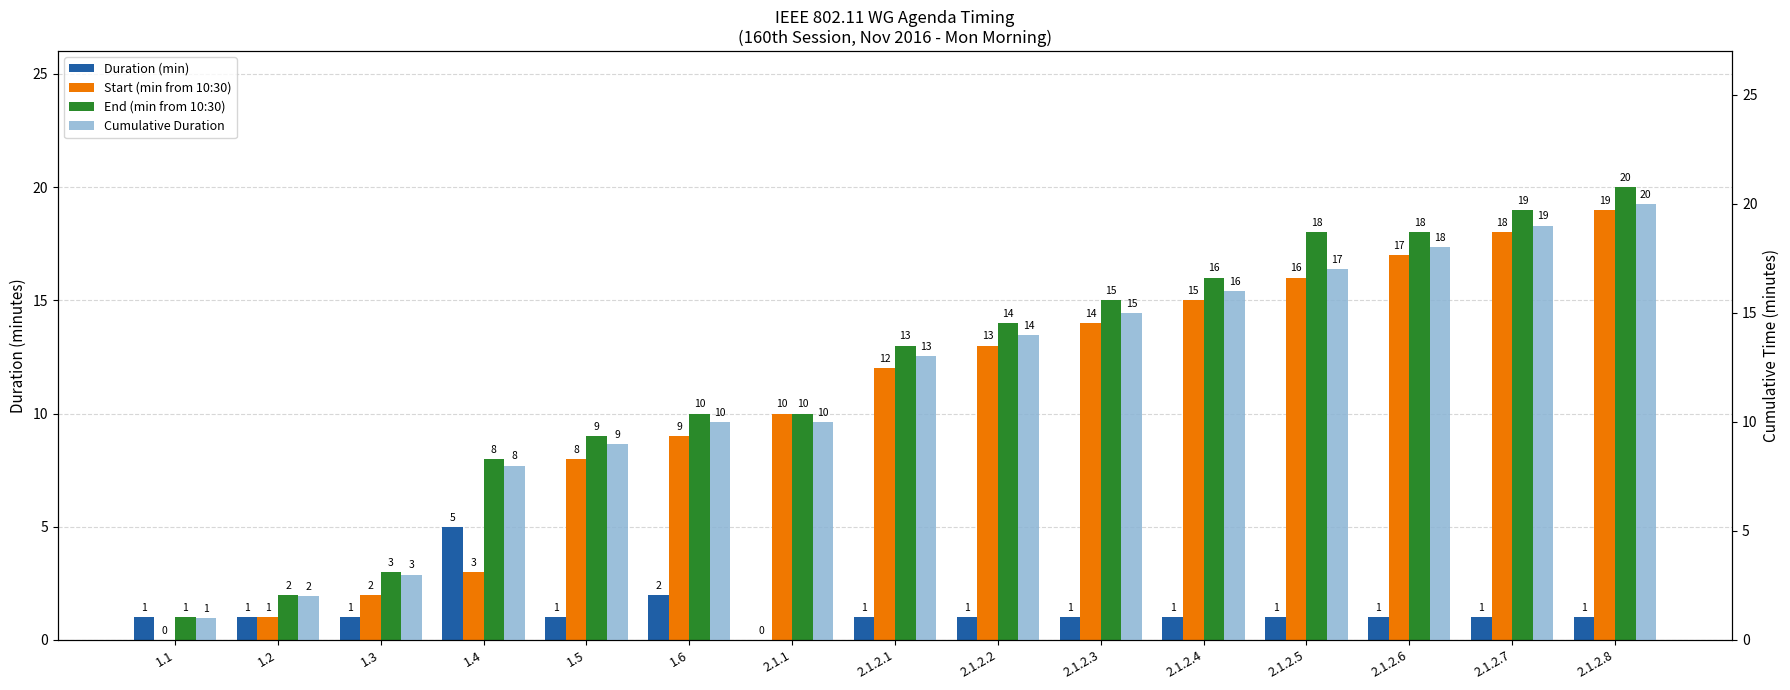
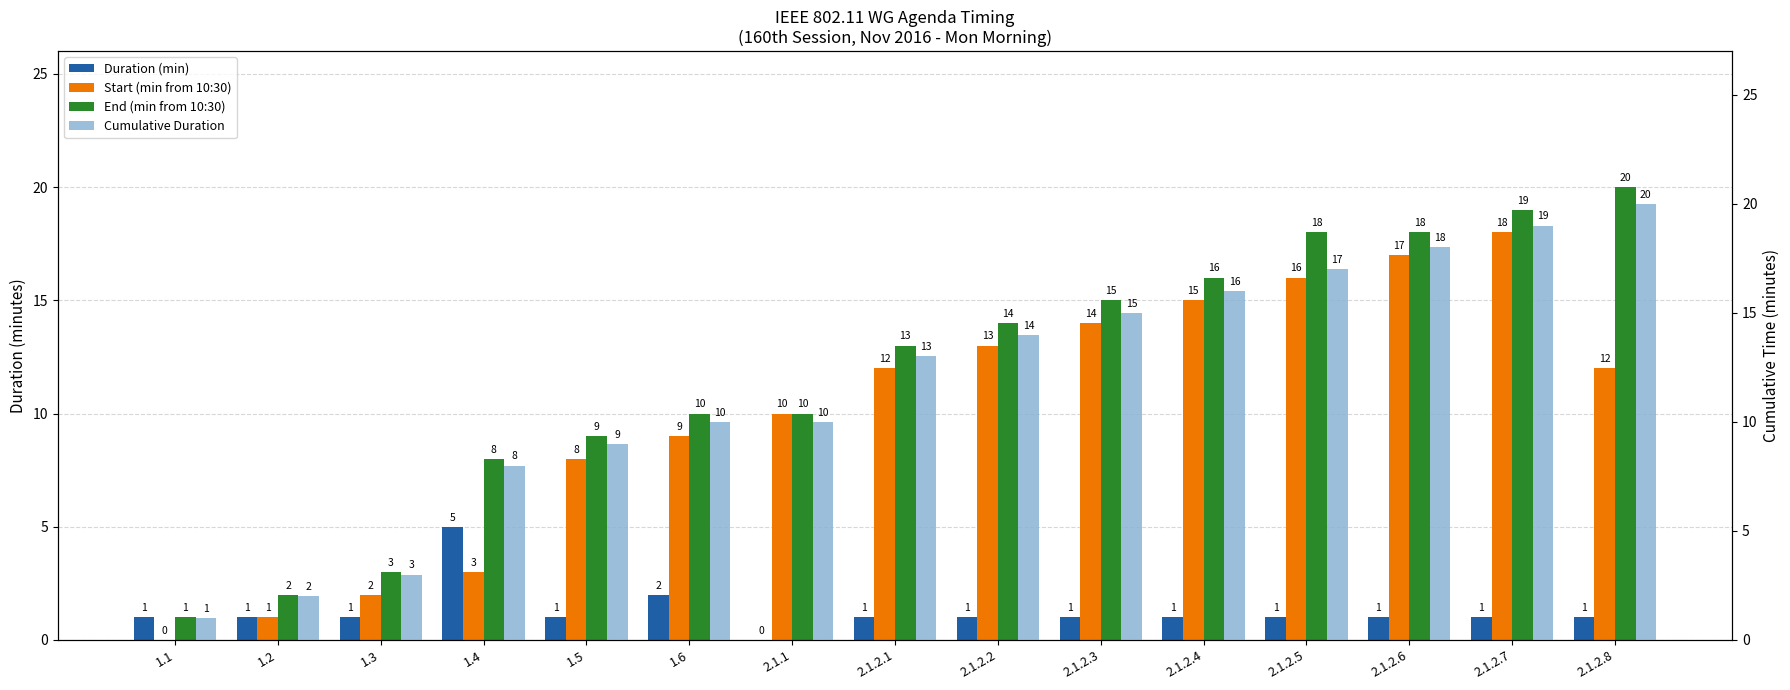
  {
    "Duration (min)": {
      "1.1": 1,
      "1.2": 1,
      "1.3": 1,
      "1.4": 5,
      "1.5": 1,
      "1.6": 2,
      "2.1.1": 0,
      "2.1.2.1": 1,
      "2.1.2.2": 1,
      "2.1.2.3": 1,
      "2.1.2.4": 1,
      "2.1.2.5": 1,
      "2.1.2.6": 1,
      "2.1.2.7": 1,
      "2.1.2.8": 1
    },
    "Start (min from 10:30)": {
      "1.1": 0,
      "1.2": 1,
      "1.3": 2,
      "1.4": 3,
      "1.5": 8,
      "1.6": 9,
      "2.1.1": 10,
      "2.1.2.1": 12,
      "2.1.2.2": 13,
      "2.1.2.3": 14,
      "2.1.2.4": 15,
      "2.1.2.5": 16,
      "2.1.2.6": 17,
      "2.1.2.7": 18,
-     "2.1.2.8": 19
+     "2.1.2.8": 12
    },
    "End (min from 10:30)": {
      "1.1": 1,
      "1.2": 2,
      "1.3": 3,
      "1.4": 8,
      "1.5": 9,
      "1.6": 10,
      "2.1.1": 10,
      "2.1.2.1": 13,
      "2.1.2.2": 14,
      "2.1.2.3": 15,
      "2.1.2.4": 16,
      "2.1.2.5": 18,
      "2.1.2.6": 18,
      "2.1.2.7": 19,
      "2.1.2.8": 20
    },
    "Cumulative Duration": {
      "1.1": 1,
      "1.2": 2,
      "1.3": 3,
      "1.4": 8,
      "1.5": 9,
      "1.6": 10,
      "2.1.1": 10,
      "2.1.2.1": 13,
      "2.1.2.2": 14,
      "2.1.2.3": 15,
      "2.1.2.4": 16,
      "2.1.2.5": 17,
      "2.1.2.6": 18,
      "2.1.2.7": 19,
      "2.1.2.8": 20
    }
  }
